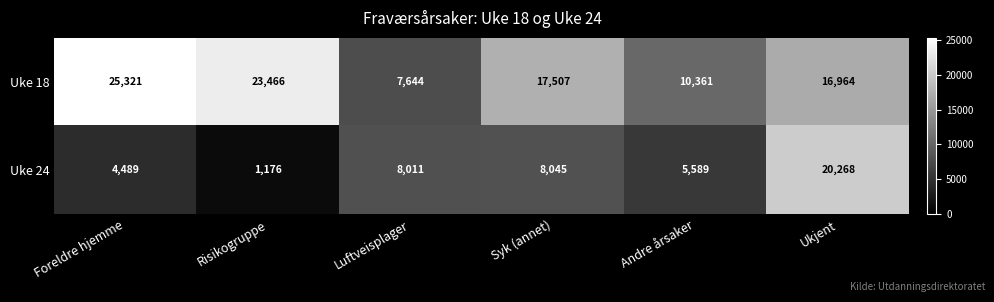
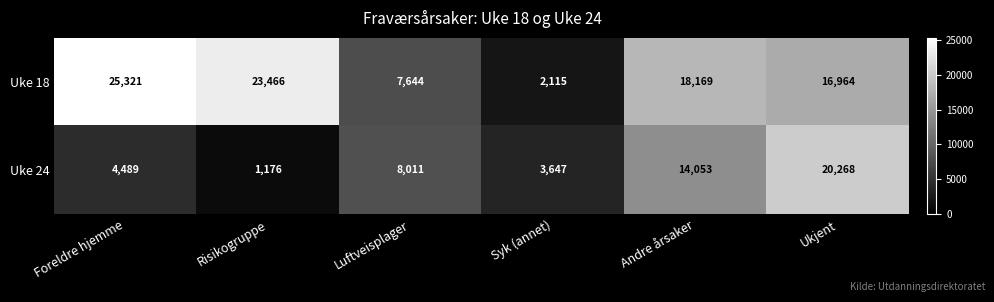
  {
    "Uke 18": {
      "Foreldre hjemme": "25,321",
      "Risikogruppe": "23,466",
      "Luftveisplager": "7,644",
-     "Syk (annet)": "17,507",
-     "Andre årsaker": "10,361",
+     "Syk (annet)": "2,115",
+     "Andre årsaker": "18,169",
      "Ukjent": "16,964"
    },
    "Uke 24": {
      "Foreldre hjemme": "4,489",
      "Risikogruppe": "1,176",
      "Luftveisplager": "8,011",
-     "Syk (annet)": "8,045",
-     "Andre årsaker": "5,589",
+     "Syk (annet)": "3,647",
+     "Andre årsaker": "14,053",
      "Ukjent": "20,268"
    }
  }
